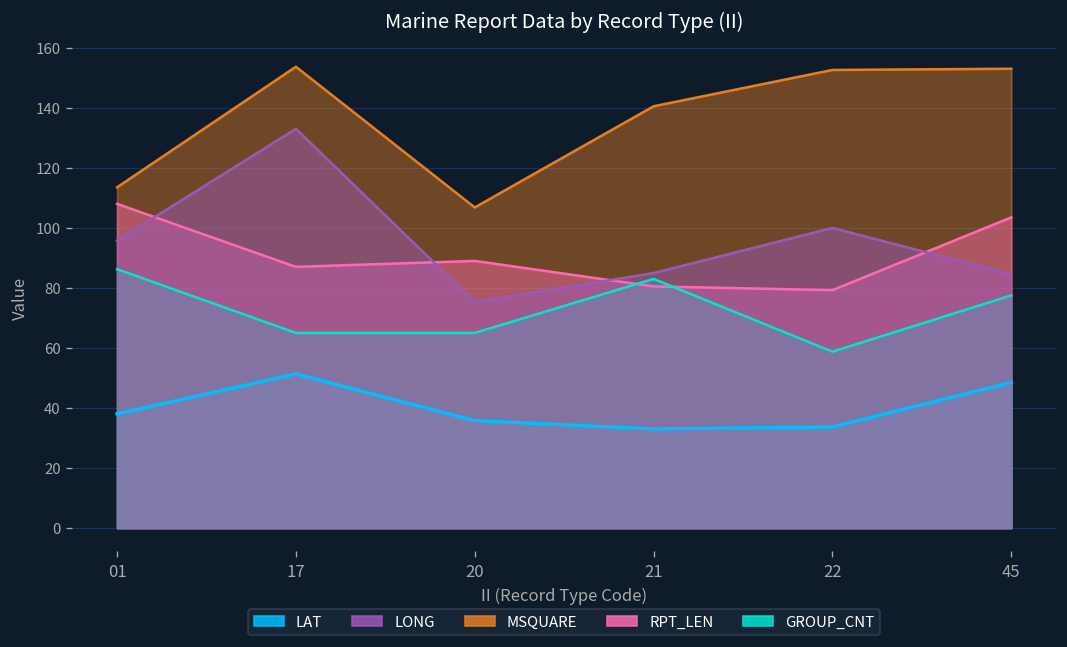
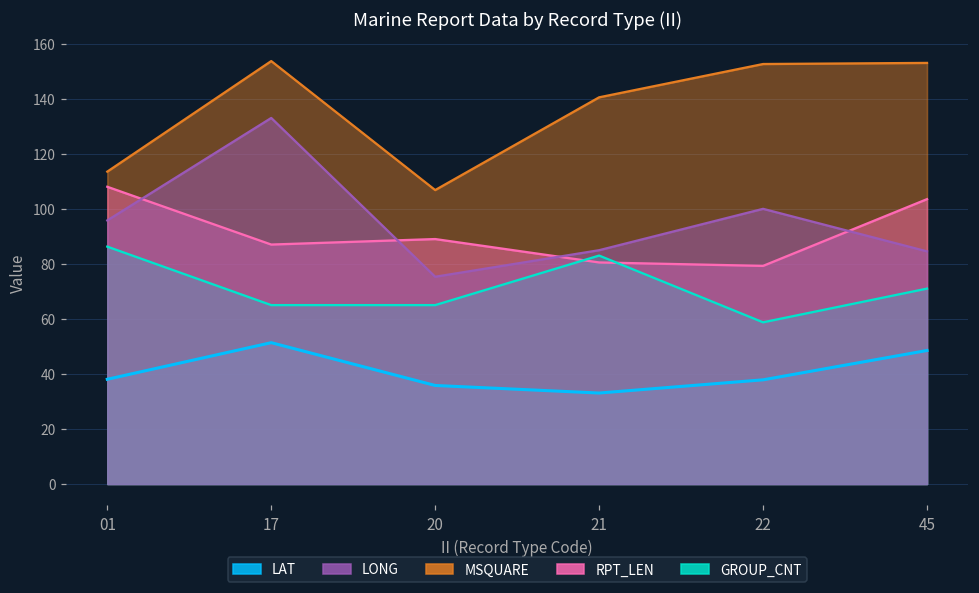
  {
    "LAT": {
      "01": 38,
      "17": 51,
      "20": 36,
      "21": 33,
-     "22": 34,
+     "22": 38,
      "45": 49
    },
    "MSQUARE": {
      "01": 114,
      "17": 154,
      "20": 107,
      "21": 141,
      "22": 153,
      "45": 153
    },
    "GROUP_CNT": {
      "01": 86,
      "17": 65,
      "20": 65,
      "21": 83,
      "22": 59,
-     "45": 78
+     "45": 71
    }
  }
